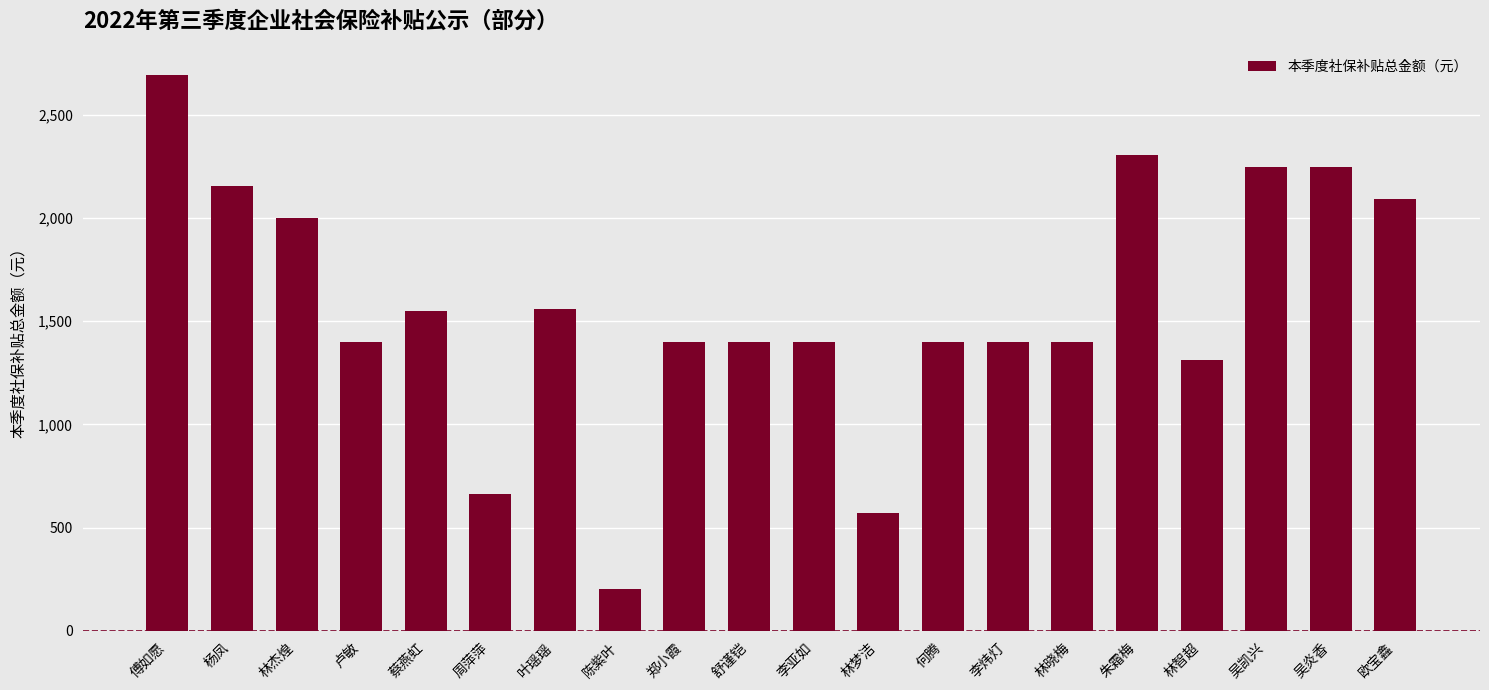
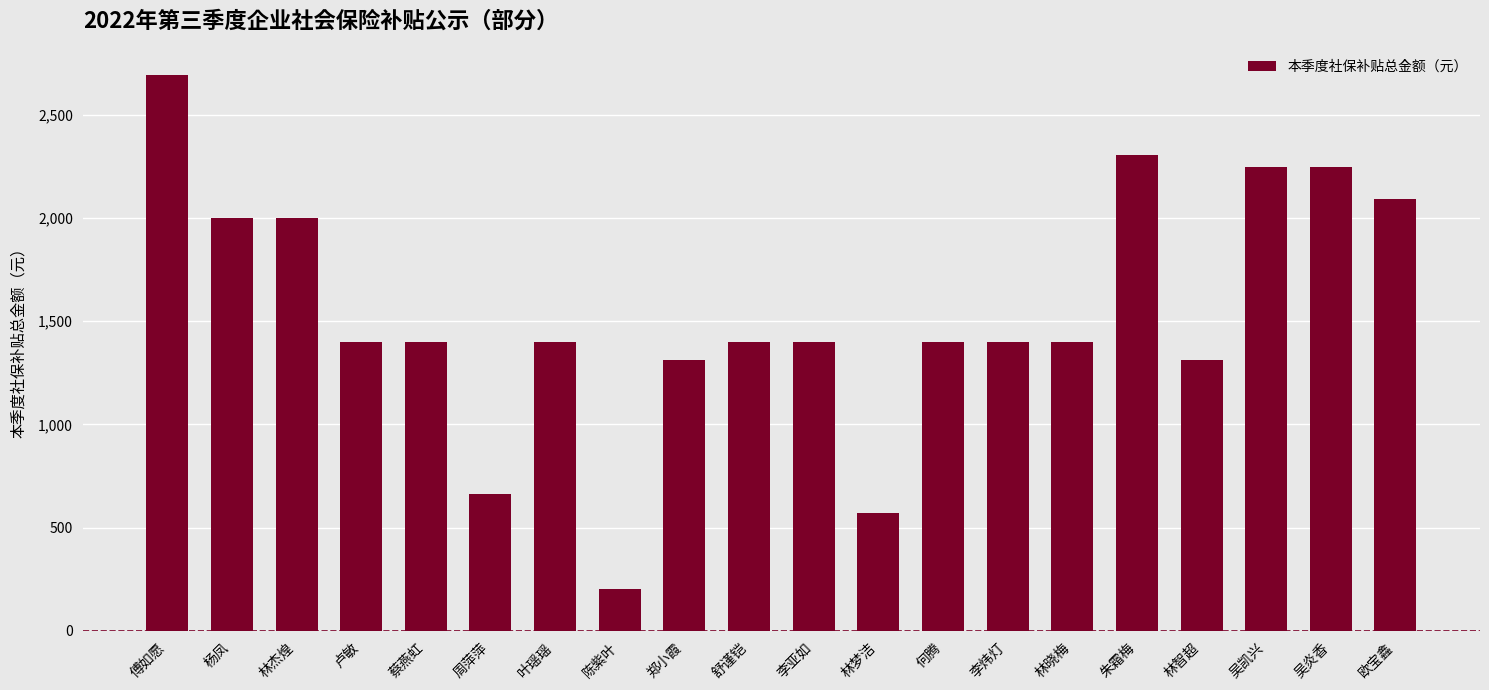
  {
    "傅如愿": "2,690",
-   "杨凤": "2,150",
+   "杨凤": "2,000",
    "林杰煌": "2,000",
    "卢敏": "1,400",
-   "蔡燕虹": "1,550",
+   "蔡燕虹": "1,400",
    "周萍萍": "660",
-   "叶瑶瑶": "1,560",
+   "叶瑶瑶": "1,400",
    "陈紫叶": "200",
-   "郑小霞": "1,400",
+   "郑小霞": "1,310",
    "舒谨铠": "1,400",
    "李亚如": "1,400",
    "林梦洁": "570",
    "何腾": "1,400",
    "李炜灯": "1,400",
    "林晓梅": "1,400",
    "朱霜梅": "2,310",
    "林智超": "1,310",
    "吴凯兴": "2,250",
    "吴炎香": "2,250",
    "欧宝鑫": "2,090"
  }
